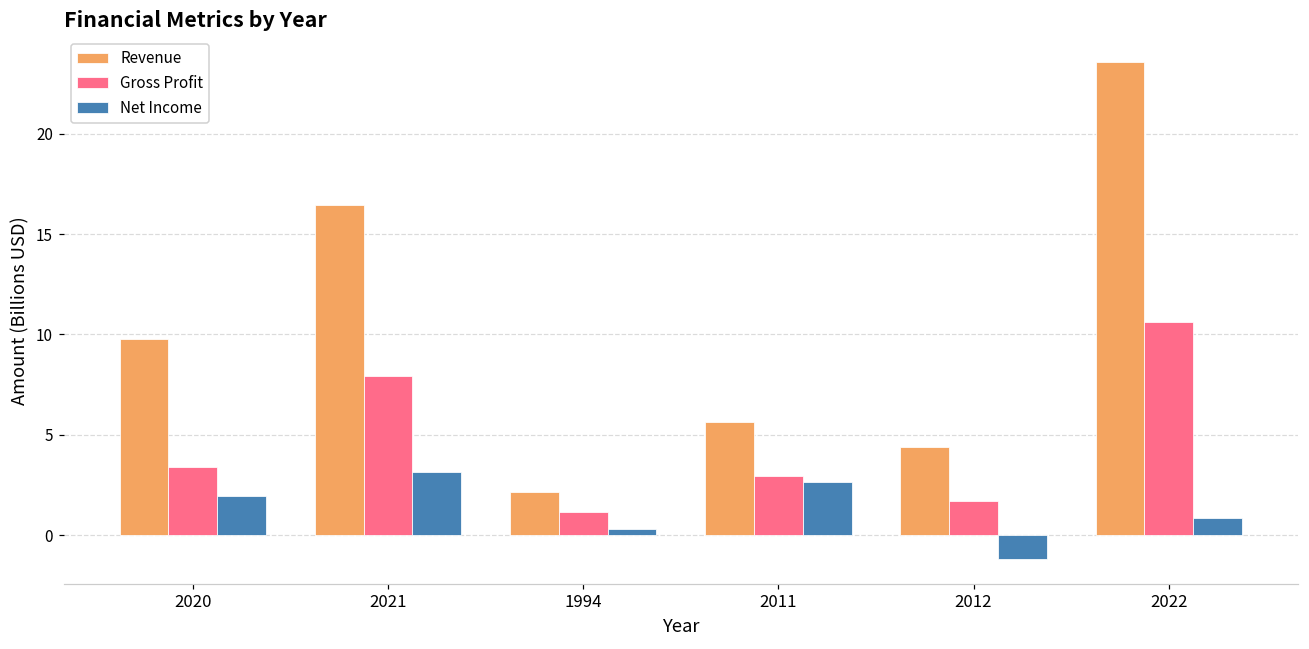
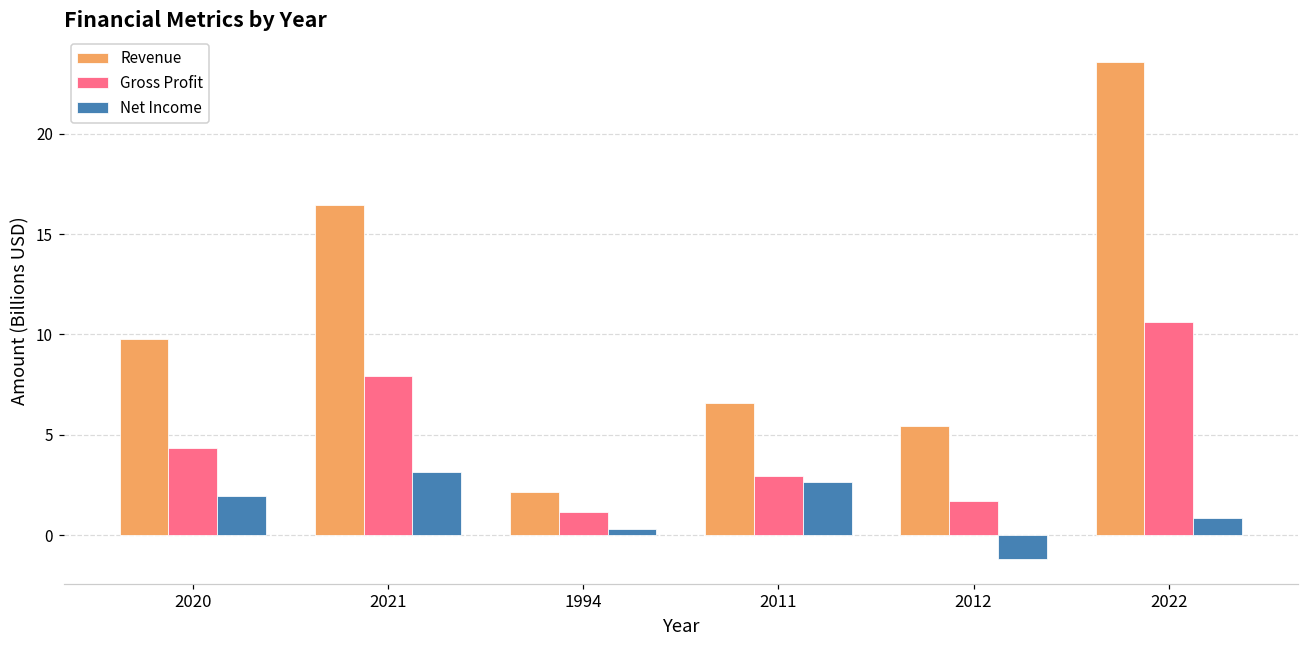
  {
    "Revenue": {
      "2020": 9.8,
      "2021": 16.4,
      "1994": 2.1,
-     "2011": 5.7,
-     "2012": 4.4,
+     "2011": 6.6,
+     "2012": 5.4,
      "2022": 23.6
    },
    "Gross Profit": {
-     "2020": 3.4,
+     "2020": 4.3,
      "2021": 7.9,
      "1994": 1.2,
      "2011": 2.9,
      "2012": 1.7,
      "2022": 10.6
    },
    "Net Income": {
      "2020": 2.0,
      "2021": 3.2,
      "1994": 0.3,
      "2011": 2.7,
      "2012": -1.2,
      "2022": 0.8
    }
  }
